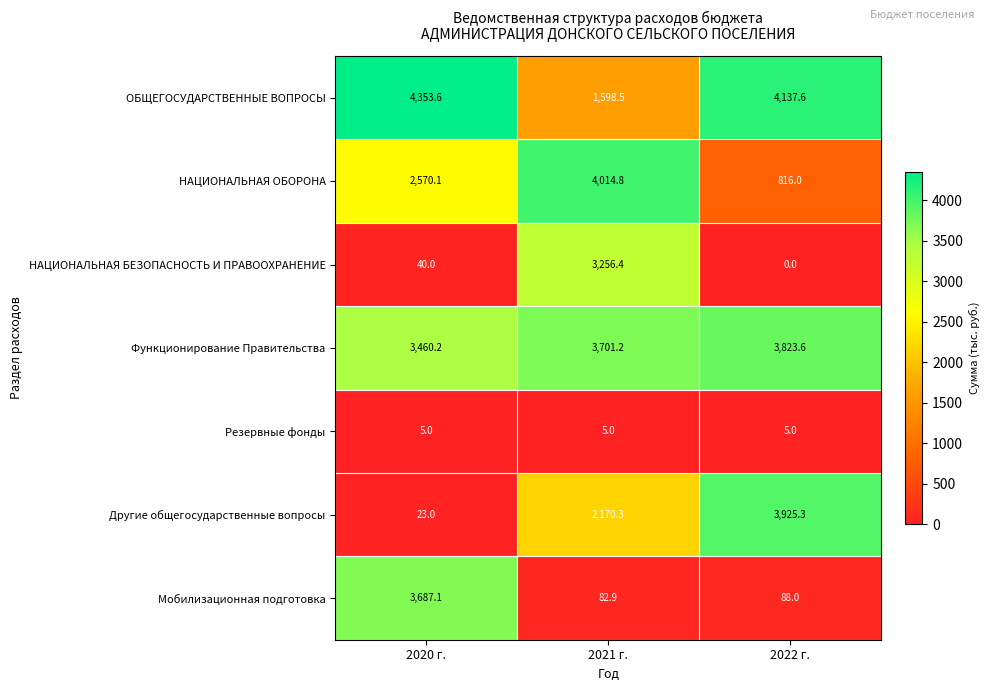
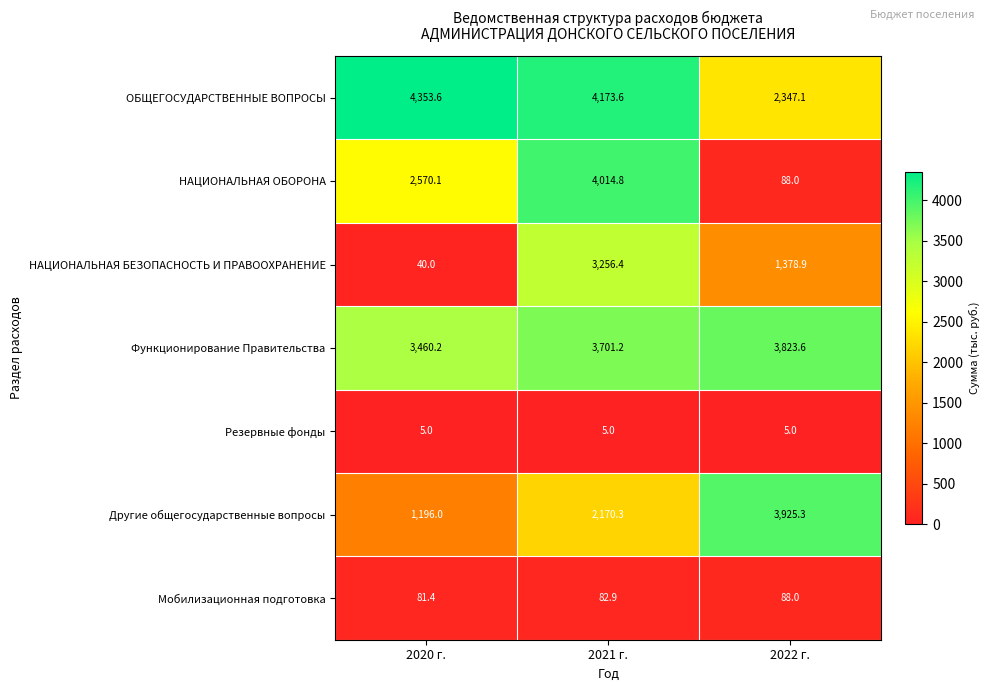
  {
    "ОБЩЕГОСУДАРСТВЕННЫЕ ВОПРОСЫ": {
      "2020 г.": "4,353.6",
-     "2021 г.": "1,598.5",
-     "2022 г.": "4,137.6"
+     "2021 г.": "4,173.6",
+     "2022 г.": "2,347.1"
    },
    "НАЦИОНАЛЬНАЯ ОБОРОНА": {
      "2020 г.": "2,570.1",
      "2021 г.": "4,014.8",
-     "2022 г.": "816.0"
+     "2022 г.": "88.0"
    },
    "НАЦИОНАЛЬНАЯ БЕЗОПАСНОСТЬ И ПРАВООХРАНЕНИЕ": {
      "2020 г.": "40.0",
      "2021 г.": "3,256.4",
-     "2022 г.": "0.0"
+     "2022 г.": "1,378.9"
    },
    "Функционирование Правительства": {
      "2020 г.": "3,460.2",
      "2021 г.": "3,701.2",
      "2022 г.": "3,823.6"
    },
    "Резервные фонды": {
      "2020 г.": "5.0",
      "2021 г.": "5.0",
      "2022 г.": "5.0"
    },
    "Другие общегосударственные вопросы": {
-     "2020 г.": "23.0",
+     "2020 г.": "1,196.0",
      "2021 г.": "2,170.3",
      "2022 г.": "3,925.3"
    },
    "Мобилизационная подготовка": {
-     "2020 г.": "3,687.1",
+     "2020 г.": "81.4",
      "2021 г.": "82.9",
      "2022 г.": "88.0"
    }
  }
